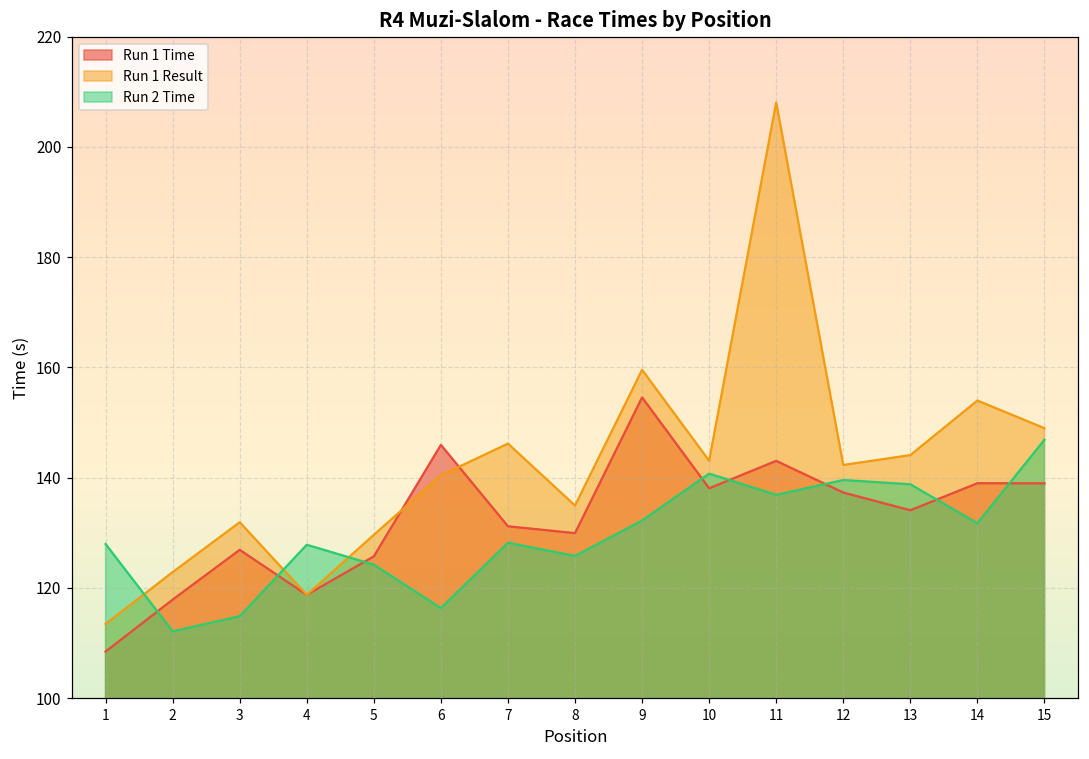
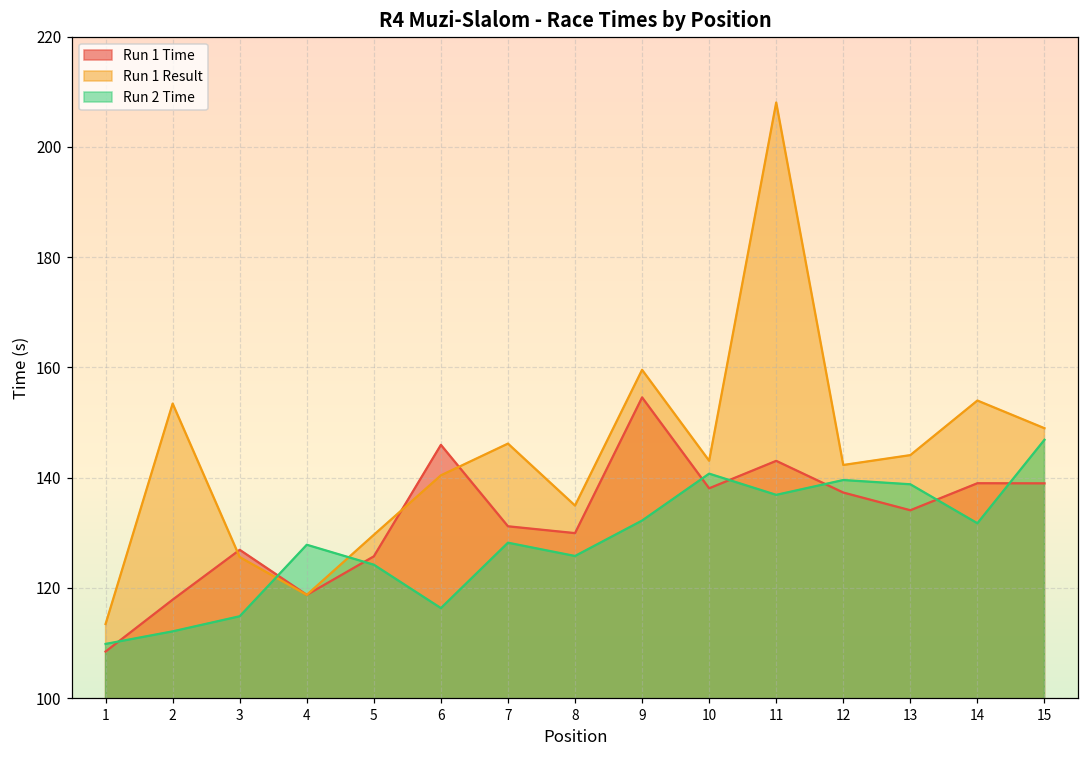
  {
    "Run 1 Time": {
      "1": 108,
      "2": 118,
      "3": 127,
      "5": 126,
      "6": 146,
      "7": 131,
      "8": 130,
      "9": 155,
      "10": 138,
      "11": 143,
      "12": 137,
      "13": 134,
      "14": 139,
      "15": 139
    },
    "Run 1 Result": {
      "1": 113,
-     "2": 123,
-     "3": 132,
+     "2": 153,
+     "3": 126,
      "5": 130,
      "6": 140,
      "7": 146,
      "8": 135,
      "9": 160,
      "10": 143,
      "11": 208,
      "12": 142,
      "13": 144,
      "14": 154,
      "15": 149
    },
    "Run 2 Time": {
-     "1": 128,
+     "1": 110,
      "2": 112,
      "3": 115,
      "4": 128,
      "5": 124,
      "6": 116,
      "7": 128,
      "8": 126,
      "9": 132,
      "10": 141,
      "11": 137,
      "12": 140,
      "13": 139,
      "14": 132,
      "15": 147
    }
  }
